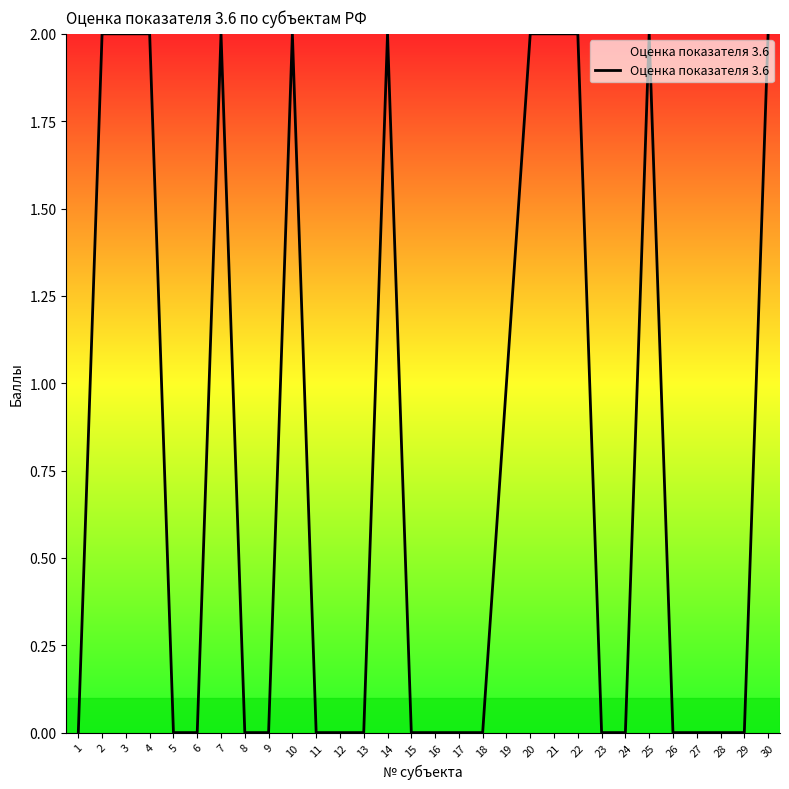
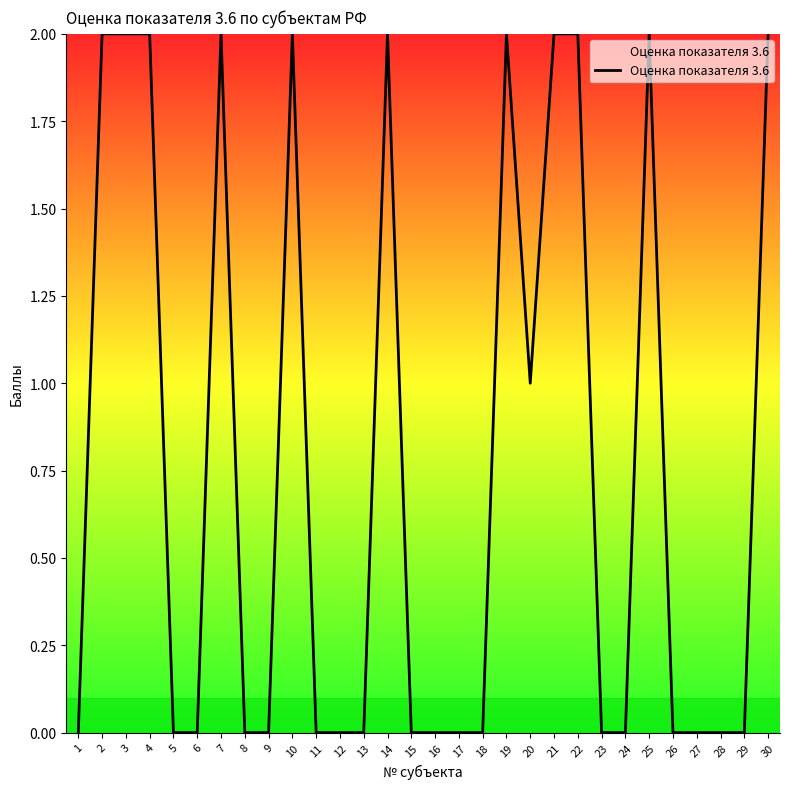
  {
    "2": 2,
    "3": 2,
    "4": 2,
    "7": 2,
    "10": 2,
    "14": 2,
-   "19": 1,
-   "20": 2,
+   "19": 2,
+   "20": 1,
    "21": 2,
    "22": 2,
    "25": 2,
    "30": 2
  }
